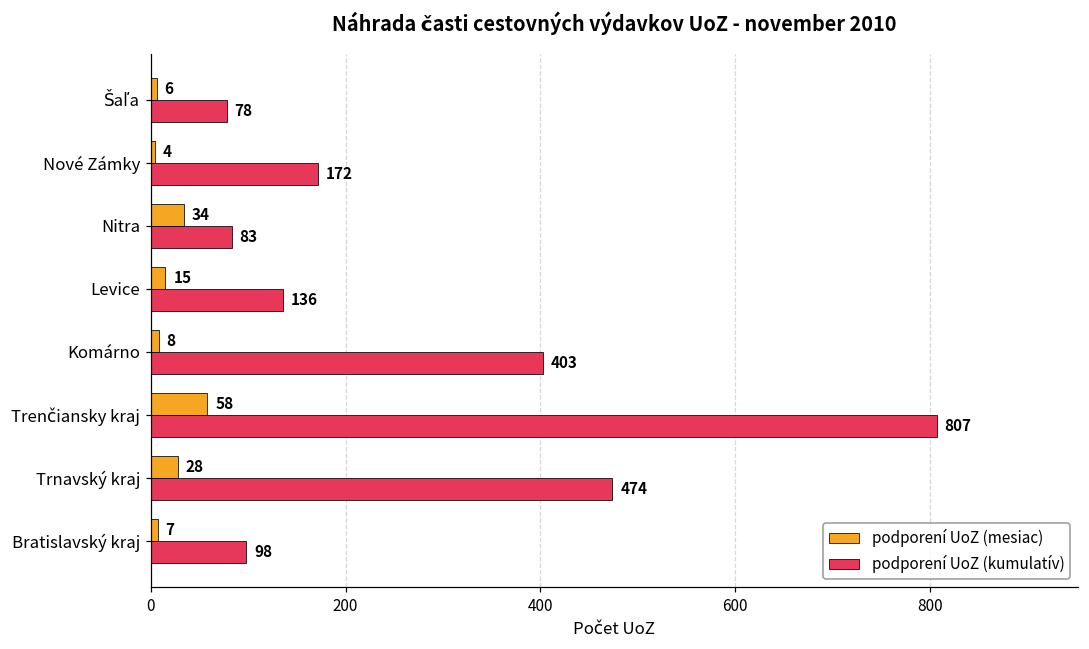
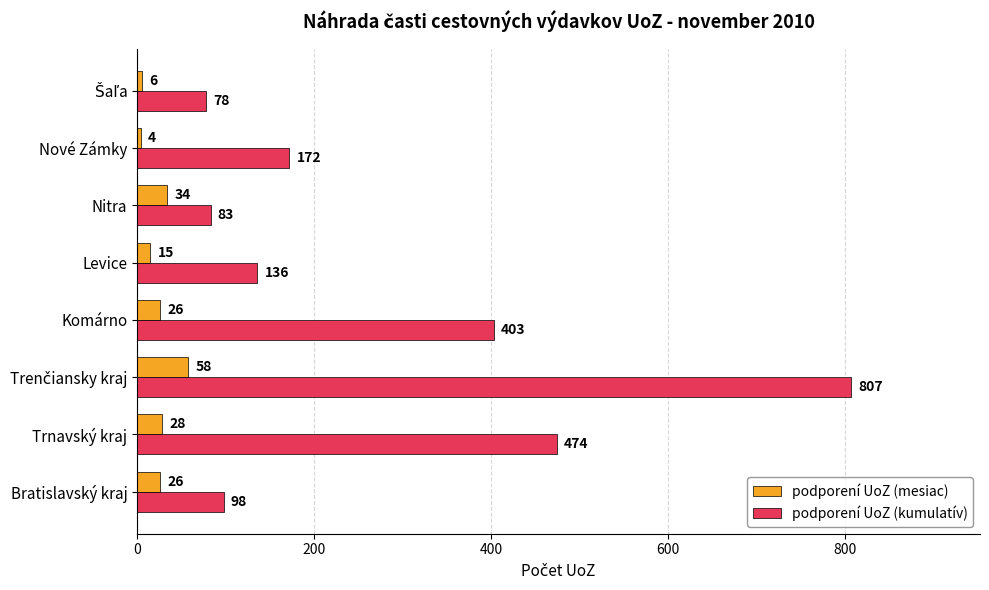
  {
    "podporení UoZ (mesiac)": {
      "Šaľa": 6,
      "Nové Zámky": 4,
      "Nitra": 34,
      "Levice": 15,
-     "Komárno": 8,
+     "Komárno": 26,
      "Trenčiansky kraj": 58,
      "Trnavský kraj": 28,
-     "Bratislavský kraj": 7
+     "Bratislavský kraj": 26
    },
    "podporení UoZ (kumulatív)": {
      "Šaľa": 78,
      "Nové Zámky": 172,
      "Nitra": 83,
      "Levice": 136,
      "Komárno": 403,
      "Trenčiansky kraj": 807,
      "Trnavský kraj": 474,
      "Bratislavský kraj": 98
    }
  }
